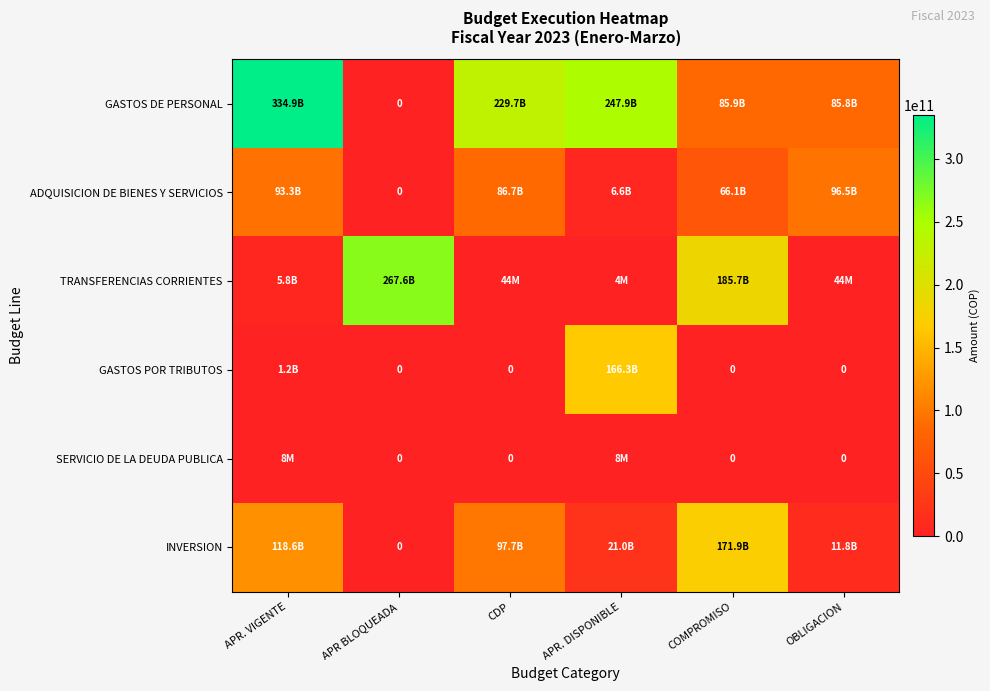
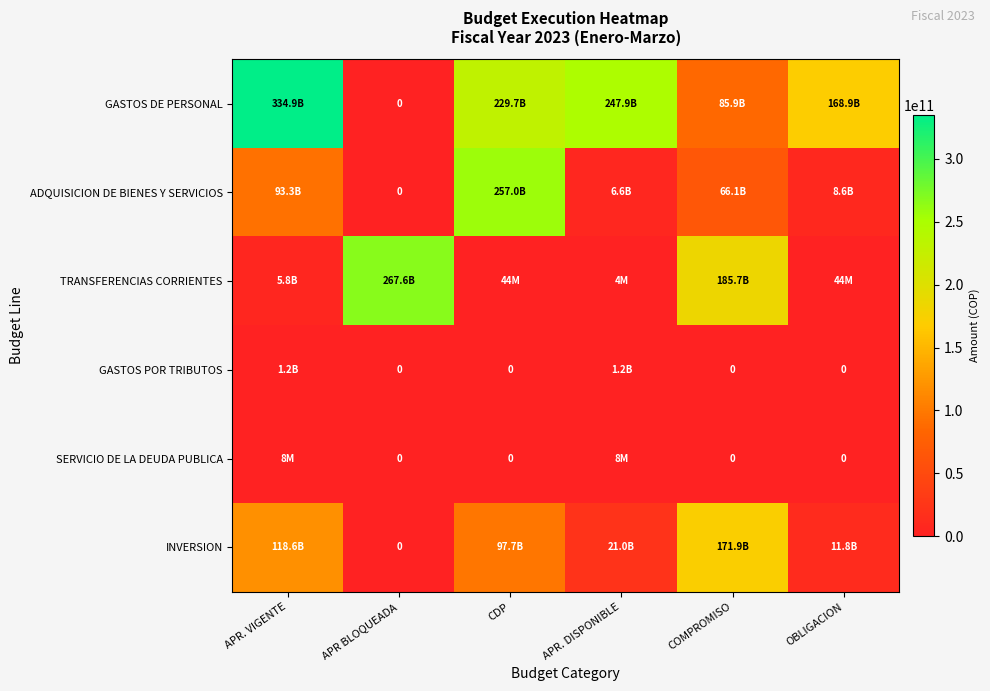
  {
    "GASTOS DE PERSONAL": {
      "APR. VIGENTE": "334.9B",
      "APR BLOQUEADA": "0",
      "CDP": "229.7B",
      "APR. DISPONIBLE": "247.9B",
      "COMPROMISO": "85.9B",
-     "OBLIGACION": "85.8B"
+     "OBLIGACION": "168.9B"
    },
    "ADQUISICION DE BIENES Y SERVICIOS": {
      "APR. VIGENTE": "93.3B",
      "APR BLOQUEADA": "0",
-     "CDP": "86.7B",
+     "CDP": "257.0B",
      "APR. DISPONIBLE": "6.6B",
      "COMPROMISO": "66.1B",
-     "OBLIGACION": "96.5B"
+     "OBLIGACION": "8.6B"
    },
    "TRANSFERENCIAS CORRIENTES": {
      "APR. VIGENTE": "5.8B",
      "APR BLOQUEADA": "267.6B",
      "CDP": "44M",
      "APR. DISPONIBLE": "4M",
      "COMPROMISO": "185.7B",
      "OBLIGACION": "44M"
    },
    "GASTOS POR TRIBUTOS": {
      "APR. VIGENTE": "1.2B",
      "APR BLOQUEADA": "0",
      "CDP": "0",
-     "APR. DISPONIBLE": "166.3B",
+     "APR. DISPONIBLE": "1.2B",
      "COMPROMISO": "0",
      "OBLIGACION": "0"
    },
    "SERVICIO DE LA DEUDA PUBLICA": {
      "APR. VIGENTE": "8M",
      "APR BLOQUEADA": "0",
      "CDP": "0",
      "APR. DISPONIBLE": "8M",
      "COMPROMISO": "0",
      "OBLIGACION": "0"
    },
    "INVERSION": {
      "APR. VIGENTE": "118.6B",
      "APR BLOQUEADA": "0",
      "CDP": "97.7B",
      "APR. DISPONIBLE": "21.0B",
      "COMPROMISO": "171.9B",
      "OBLIGACION": "11.8B"
    }
  }
